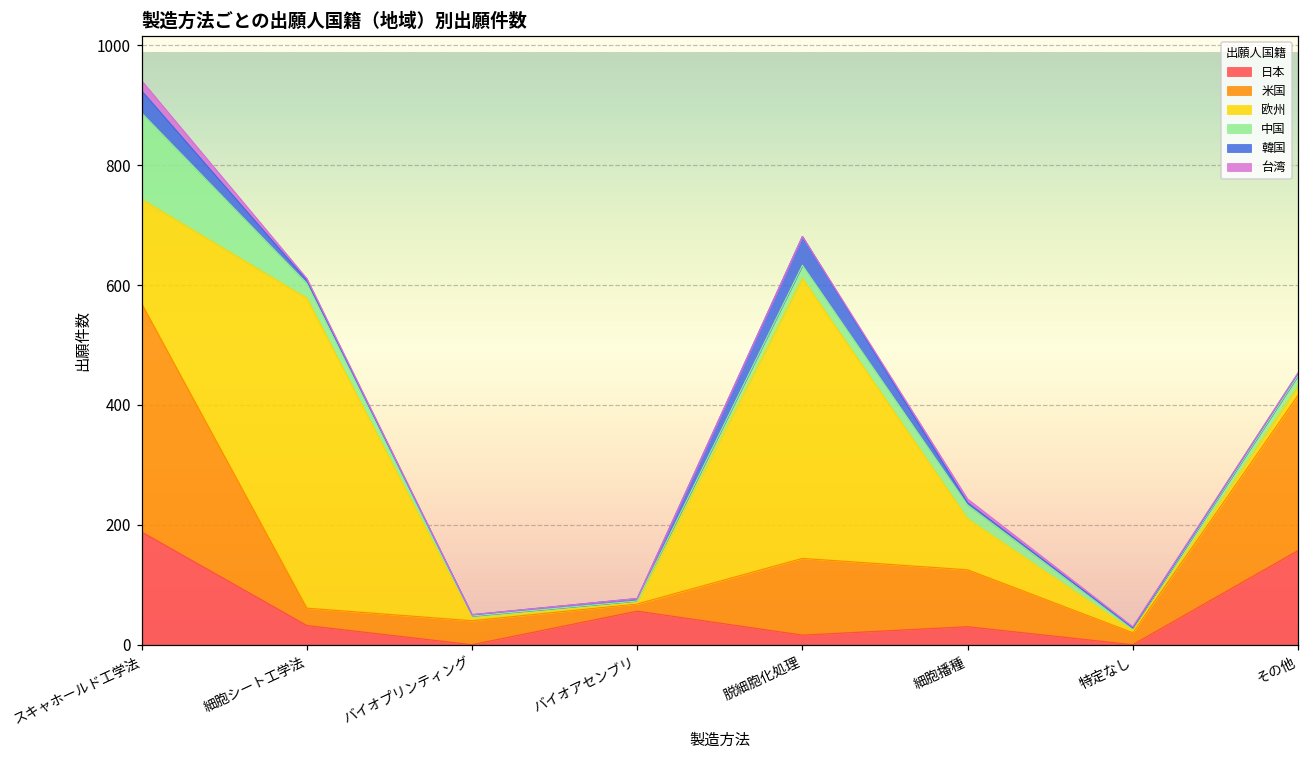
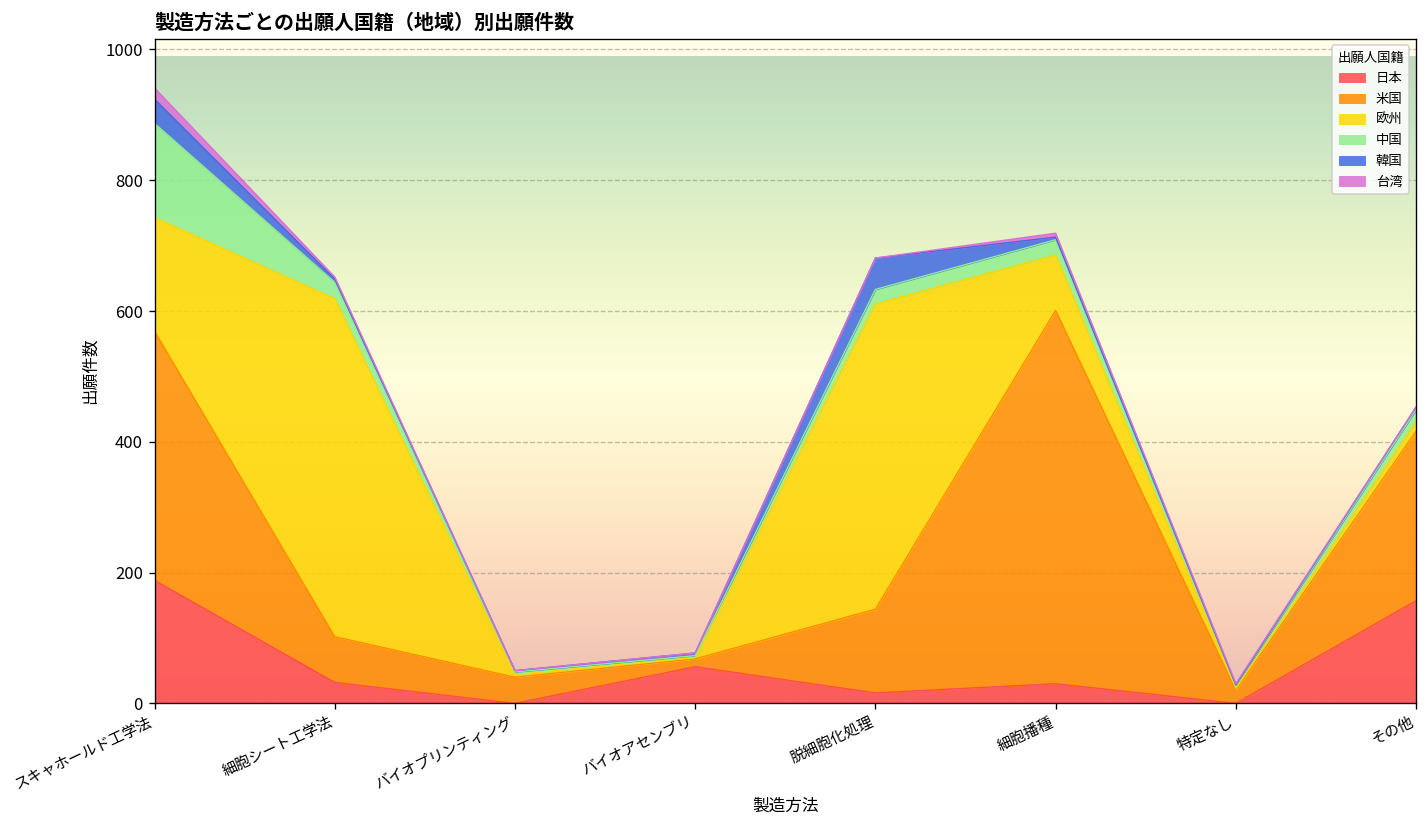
  {
    "日本": {
      "スキャホールド工学法": 190,
      "細胞シート工学法": 30,
      "バイオプリンティング": 0,
      "バイオアセンブリ": 60,
      "脱細胞化処理": 20,
      "細胞播種": 30,
      "特定なし": 0,
      "その他": 160
    },
    "米国": {
      "スキャホールド工学法": 380,
-     "細胞シート工学法": 30,
+     "細胞シート工学法": 70,
      "脱細胞化処理": 130,
-     "細胞播種": 100,
+     "細胞播種": 570,
      "その他": 260
    },
    "欧州": {
      "スキャホールド工学法": 170,
      "細胞シート工学法": 520,
      "脱細胞化処理": 470,
      "細胞播種": 90,
      "その他": 20
    },
    "中国": {
      "スキャホールド工学法": 140,
      "細胞シート工学法": 30,
      "脱細胞化処理": 20
    },
    "韓国": {
      "スキャホールド工学法": 40
    },
    "台湾": {
      "スキャホールド工学法": 20,
      "細胞播種": 10
    }
  }
